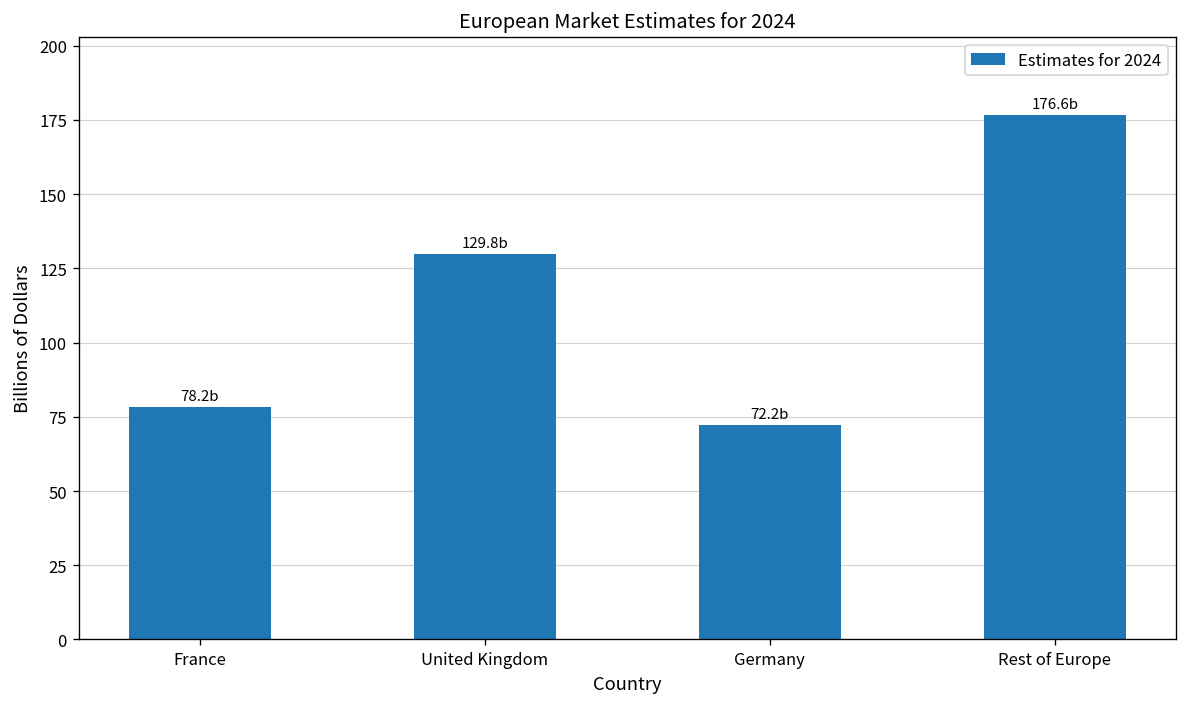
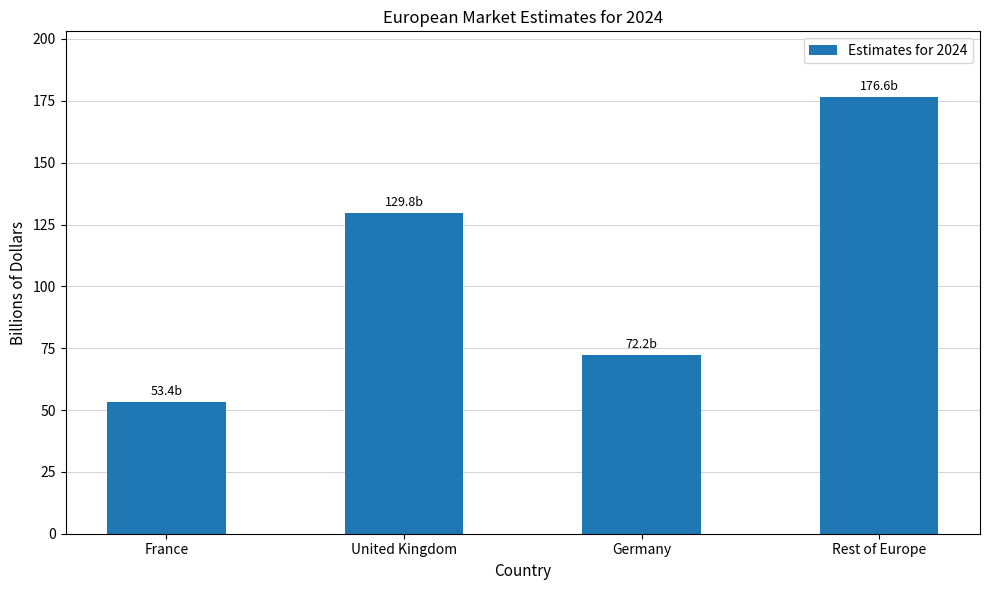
  {
-   "France": "78.2b",
+   "France": "53.4b",
    "United Kingdom": "129.8b",
    "Germany": "72.2b",
    "Rest of Europe": "176.6b"
  }
